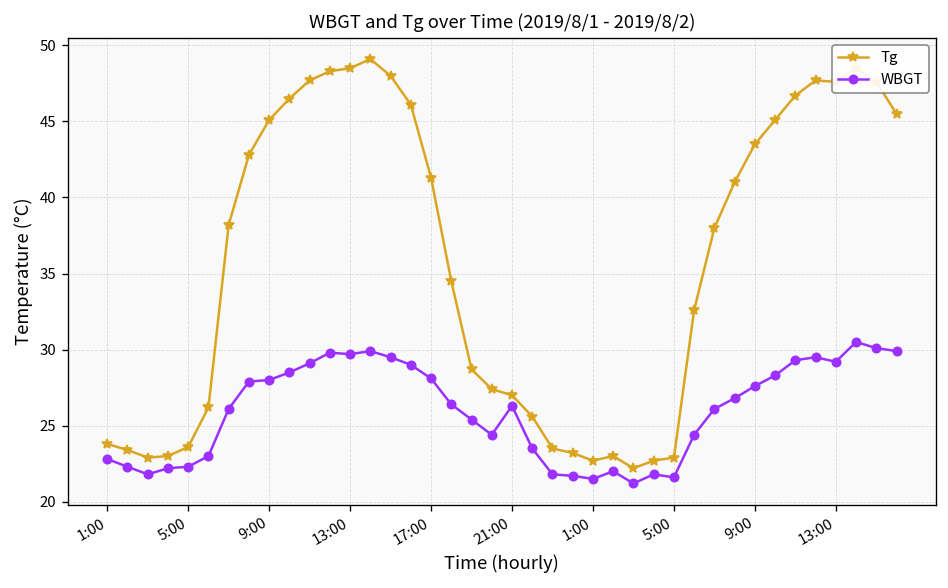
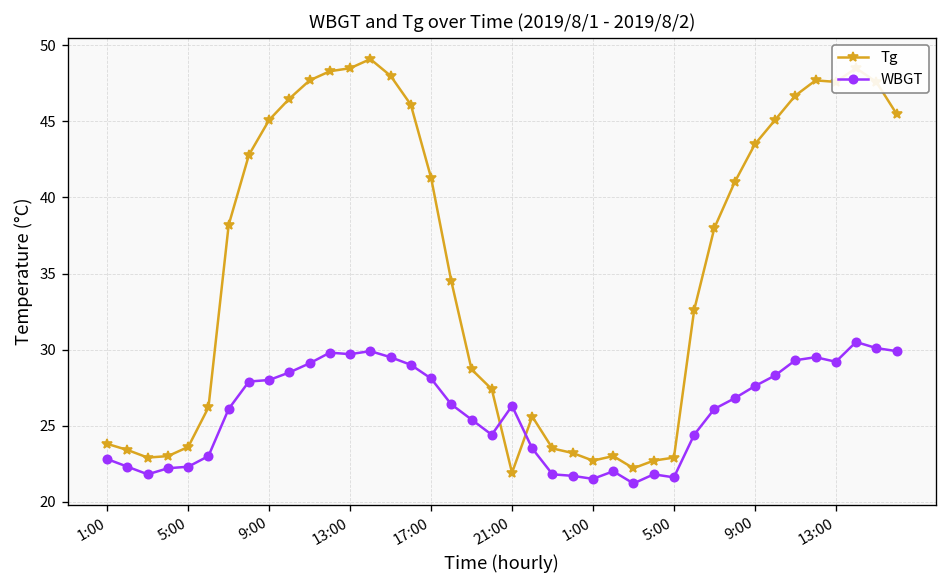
  {
    "Tg": {
      "17:00": 41.3,
-     "21:00": 27.0
+     "21:00": 21.9
    },
    "WBGT": {
      "17:00": 28.1,
      "21:00": 26.3
    }
  }
